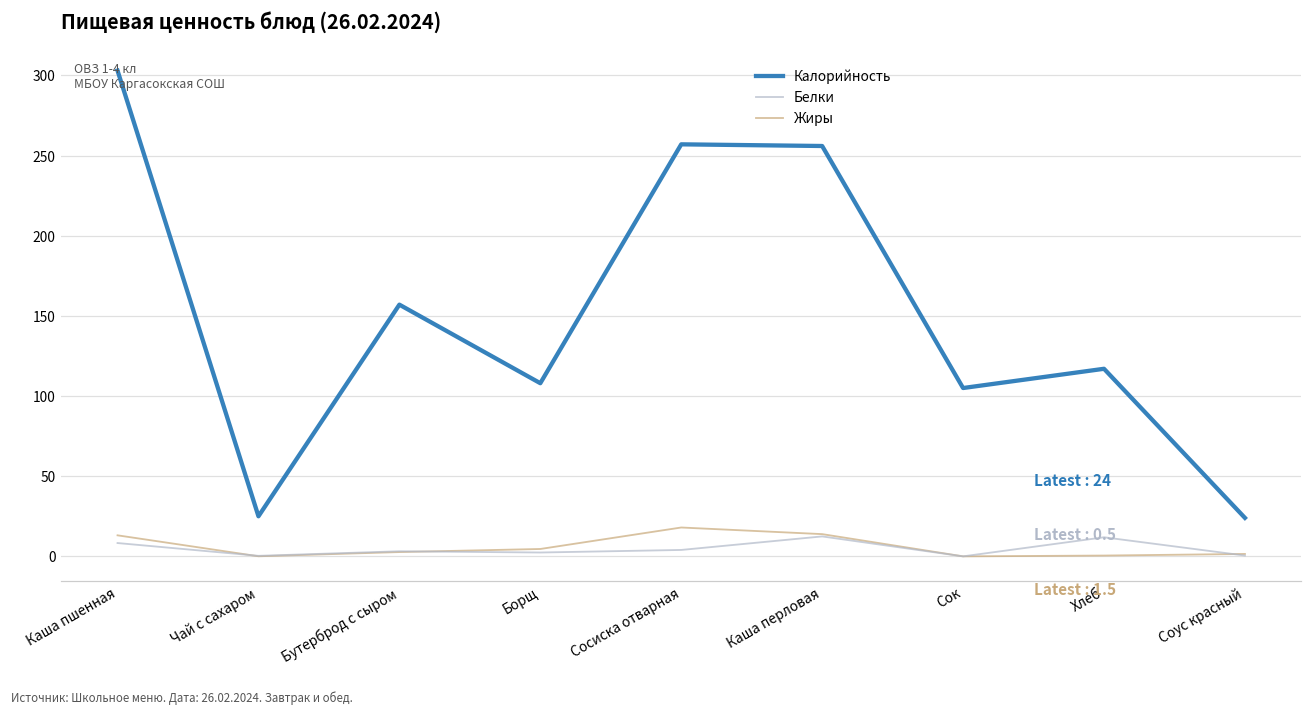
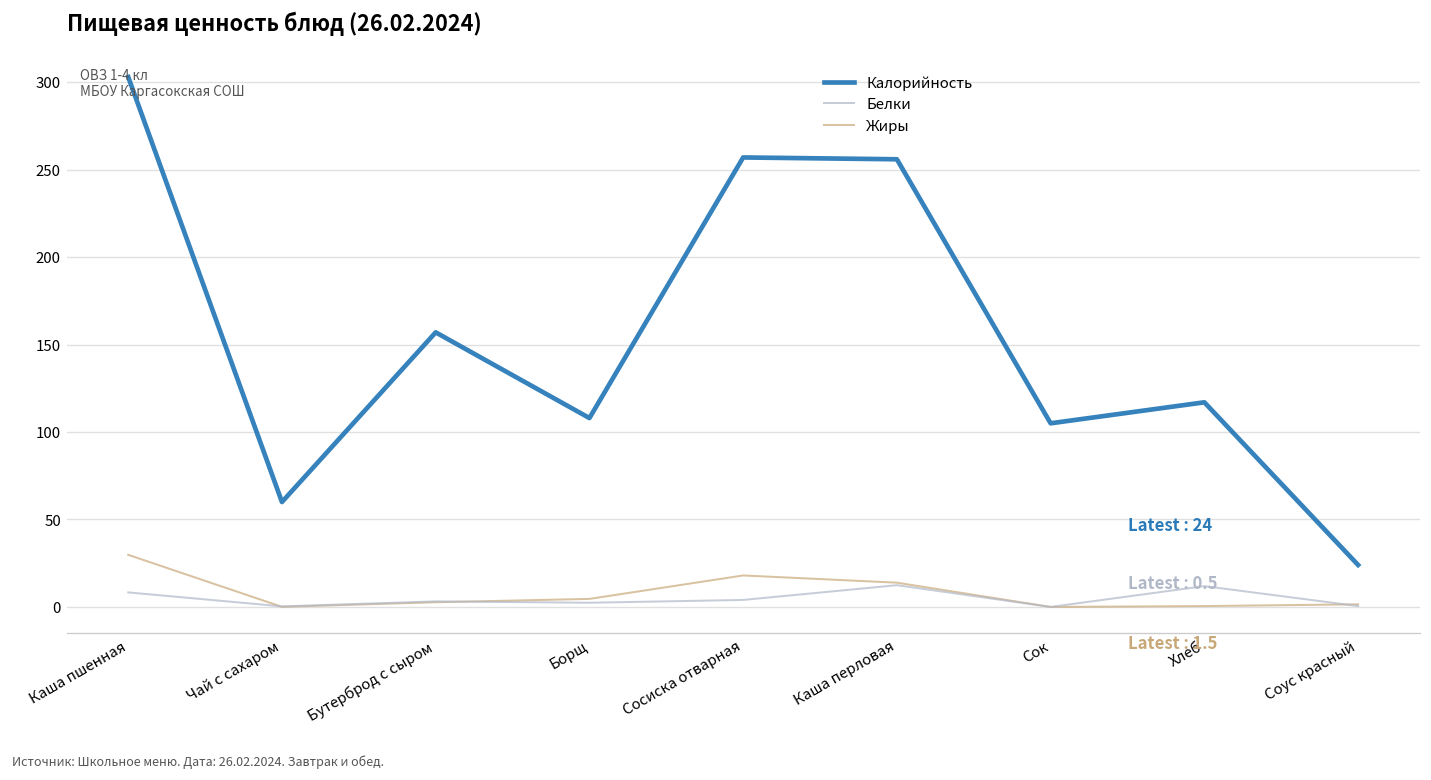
  {
    "Калорийность": {
-     "Чай с сахаром": 25,
+     "Чай с сахаром": 60,
      "Бутерброд с сыром": 157,
      "Борщ": 108,
      "Сосиска отварная": 257,
      "Каша перловая": 256,
      "Сок": 105,
      "Хлеб": 117,
      "Соус красный": 24
    },
    "Белки": {
      "Каша пшенная": 8,
      "Борщ": 2,
      "Сосиска отварная": 4
    },
    "Жиры": {
-     "Каша пшенная": 13,
+     "Каша пшенная": 30,
      "Борщ": 5,
      "Сосиска отварная": 18
    }
  }
